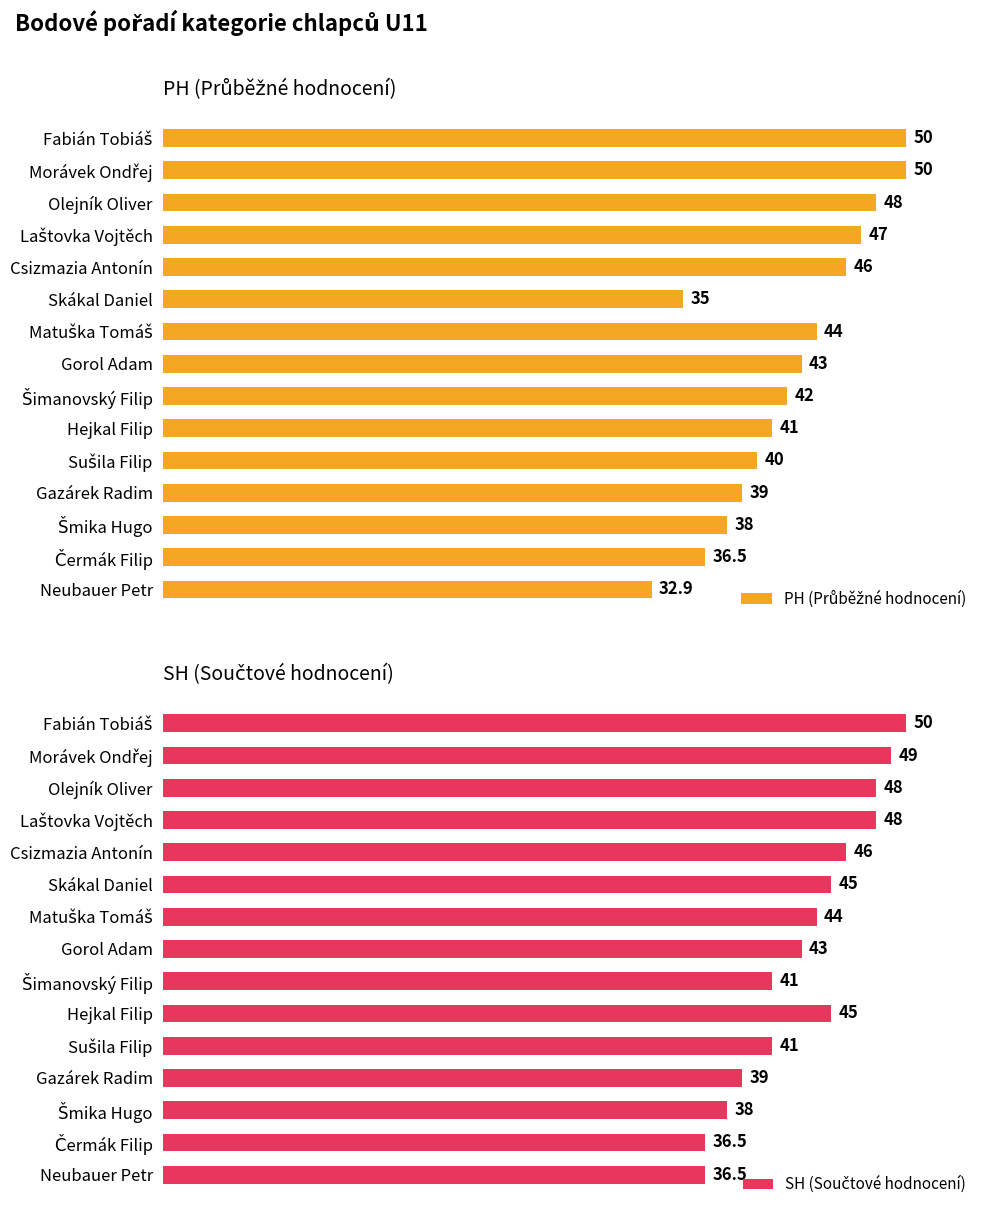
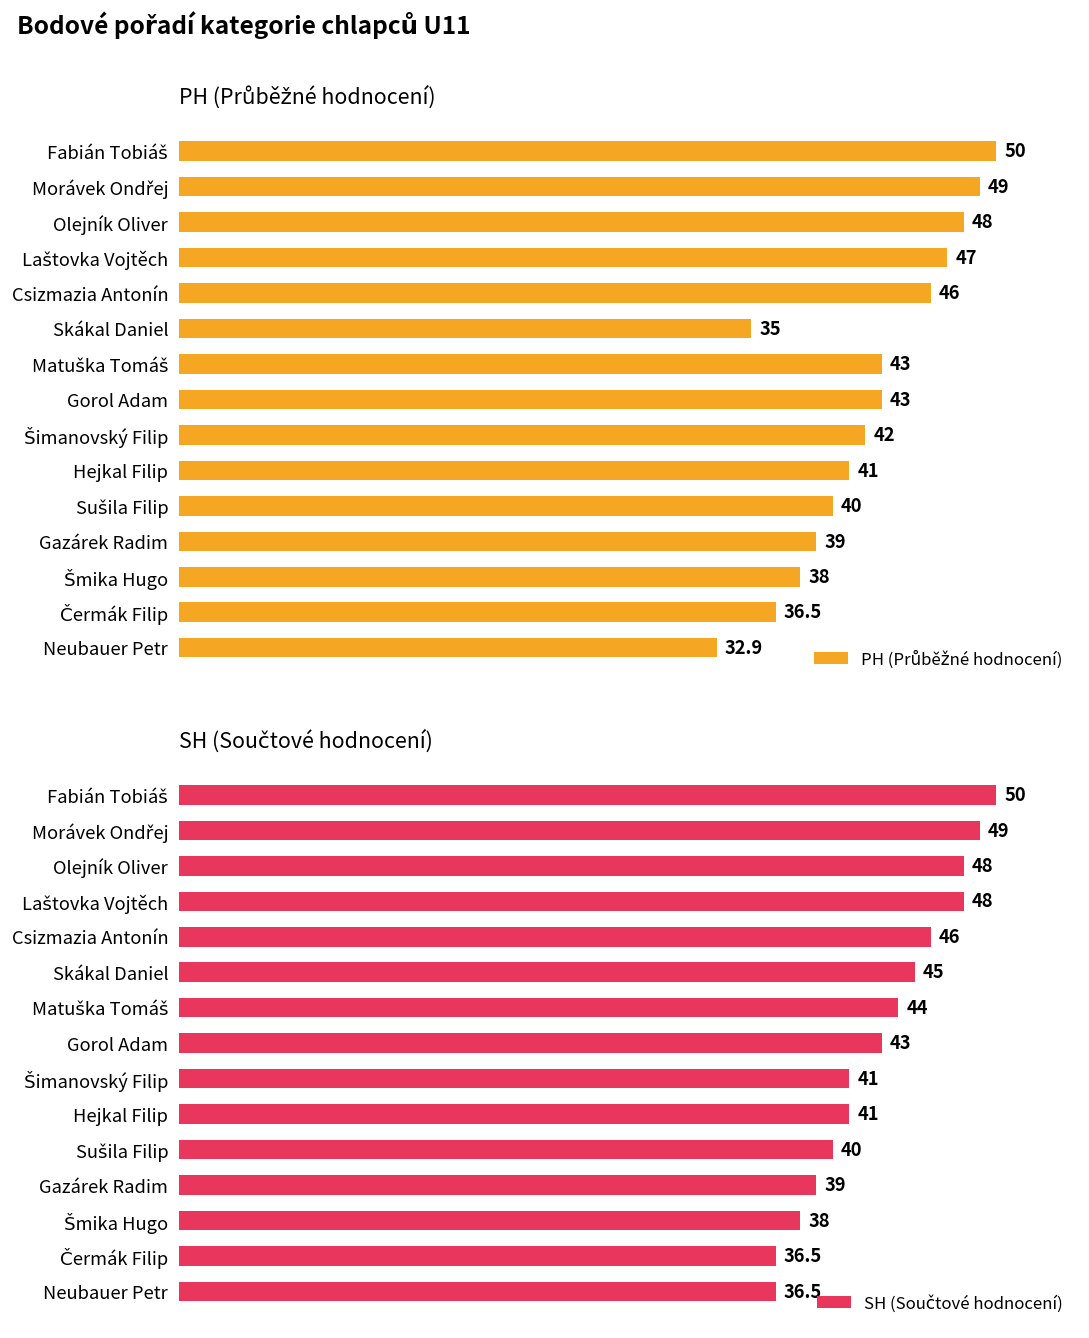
  {
    "PH (Průběžné hodnocení)": {
      "Fabián Tobiáš": 50,
-     "Morávek Ondřej": 50,
+     "Morávek Ondřej": 49,
      "Olejník Oliver": 48,
      "Laštovka Vojtěch": 47,
      "Csizmazia Antonín": 46,
      "Skákal Daniel": 35,
-     "Matuška Tomáš": 44,
+     "Matuška Tomáš": 43,
      "Gorol Adam": 43,
      "Šimanovský Filip": 42,
      "Hejkal Filip": 41,
      "Sušila Filip": 40,
      "Gazárek Radim": 39,
      "Šmika Hugo": 38,
      "Čermák Filip": 36.5,
      "Neubauer Petr": 32.9
    },
    "SH (Součtové hodnocení)": {
      "Fabián Tobiáš": 50,
      "Morávek Ondřej": 49,
      "Olejník Oliver": 48,
      "Laštovka Vojtěch": 48,
      "Csizmazia Antonín": 46,
      "Skákal Daniel": 45,
      "Matuška Tomáš": 44,
      "Gorol Adam": 43,
      "Šimanovský Filip": 41,
-     "Hejkal Filip": 45,
-     "Sušila Filip": 41,
+     "Hejkal Filip": 41,
+     "Sušila Filip": 40,
      "Gazárek Radim": 39,
      "Šmika Hugo": 38,
      "Čermák Filip": 36.5,
      "Neubauer Petr": 36.5
    }
  }
